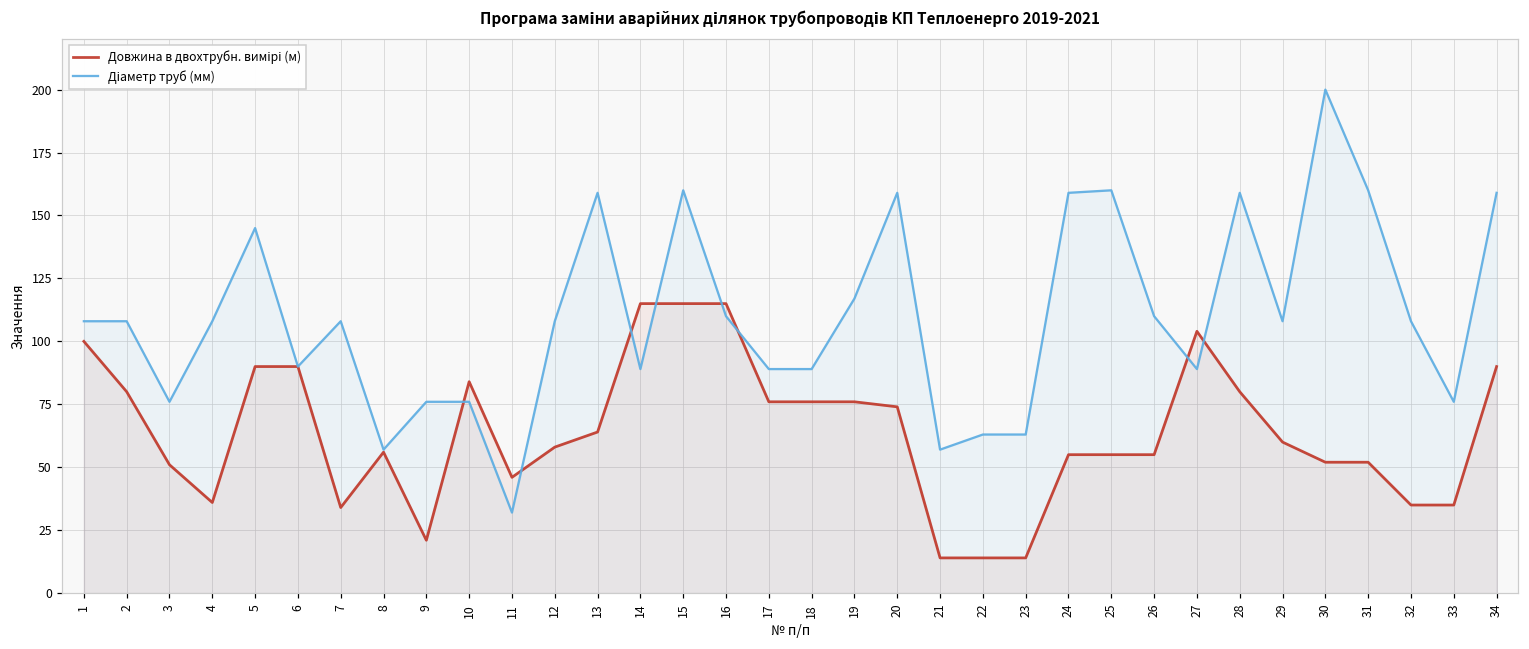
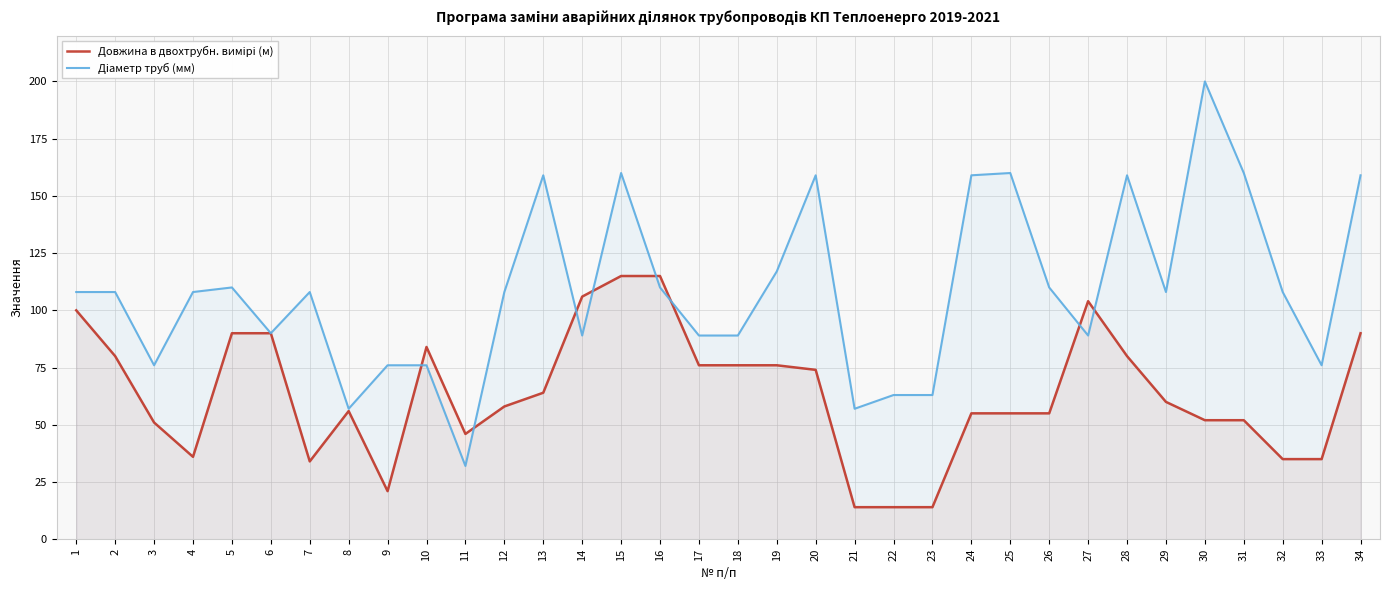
  {
    "Довжина в двохтрубн. вимірі (м)": {
      "1": 100,
      "2": 80,
      "3": 51,
      "4": 36,
      "5": 90,
      "7": 34,
      "9": 21,
      "10": 84,
      "11": 46,
      "12": 58,
      "13": 64,
-     "14": 115,
+     "14": 106,
      "15": 115,
      "16": 115,
      "17": 76,
      "18": 76,
      "19": 76,
      "20": 74,
      "21": 14,
      "22": 14,
      "23": 14,
      "24": 55,
      "25": 55,
      "26": 55,
      "27": 104,
      "28": 80,
      "29": 60,
      "30": 52,
      "31": 52,
      "32": 35,
      "33": 35,
      "34": 90
    },
    "Діаметр труб (мм)": {
      "1": 108,
      "2": 108,
      "3": 76,
      "4": 108,
-     "5": 145,
+     "5": 110,
      "7": 108,
      "9": 76,
      "10": 76,
      "11": 32,
      "12": 108,
      "13": 159,
      "14": 89,
      "15": 160,
      "16": 110,
      "17": 89,
      "18": 89,
      "19": 117,
      "20": 159,
      "21": 57,
      "22": 63,
      "23": 63,
      "24": 159,
      "25": 160,
      "26": 110,
      "27": 89,
      "28": 159,
      "29": 108,
      "30": 200,
      "31": 160,
      "32": 108,
      "33": 76,
      "34": 159
    }
  }
